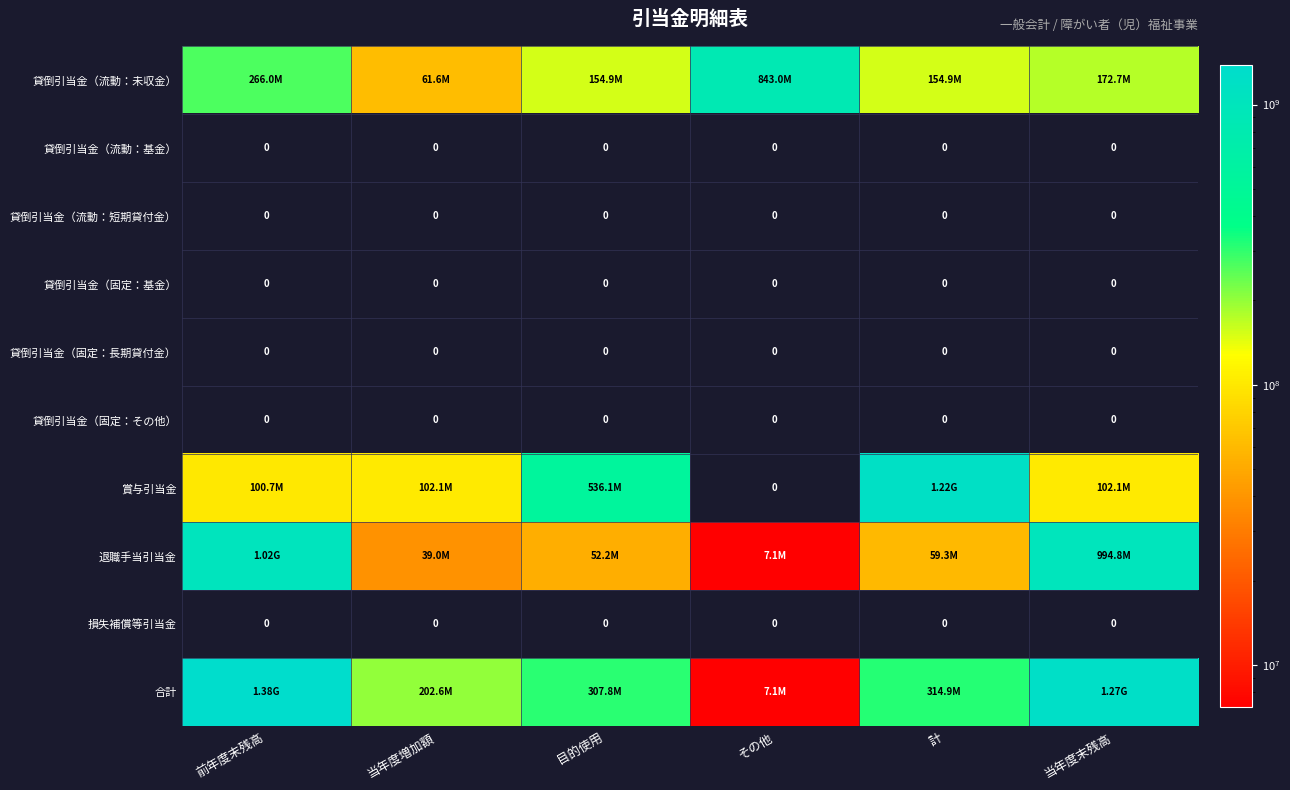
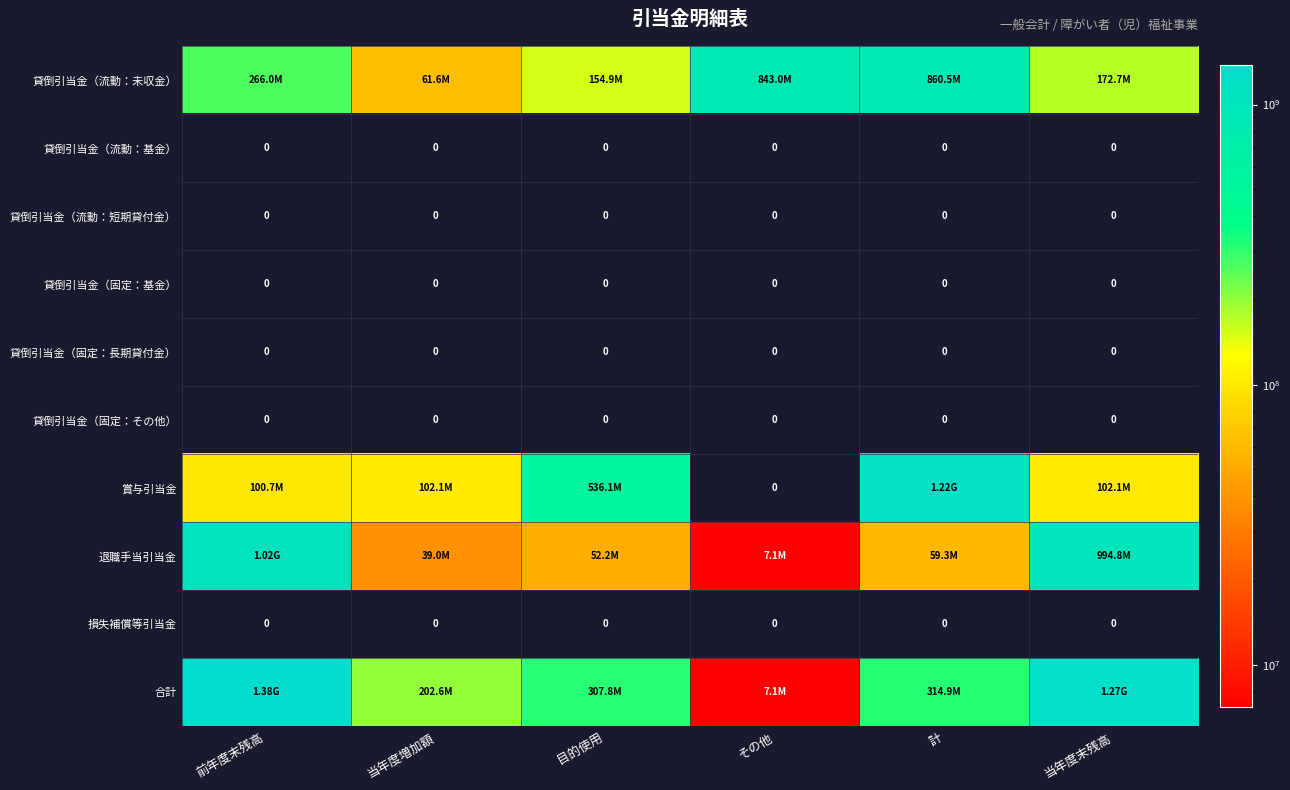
  {
    "貸倒引当金（流動：未収金）": {
      "前年度末残高": "266.0M",
      "当年度増加額": "61.6M",
      "目的使用": "154.9M",
      "その他": "843.0M",
-     "計": "154.9M",
+     "計": "860.5M",
      "当年度末残高": "172.7M"
    },
    "貸倒引当金（流動：基金）": {
      "前年度末残高": "0",
      "当年度増加額": "0",
      "目的使用": "0",
      "その他": "0",
      "計": "0",
      "当年度末残高": "0"
    },
    "貸倒引当金（流動：短期貸付金）": {
      "前年度末残高": "0",
      "当年度増加額": "0",
      "目的使用": "0",
      "その他": "0",
      "計": "0",
      "当年度末残高": "0"
    },
    "貸倒引当金（固定：基金）": {
      "前年度末残高": "0",
      "当年度増加額": "0",
      "目的使用": "0",
      "その他": "0",
      "計": "0",
      "当年度末残高": "0"
    },
    "貸倒引当金（固定：長期貸付金）": {
      "前年度末残高": "0",
      "当年度増加額": "0",
      "目的使用": "0",
      "その他": "0",
      "計": "0",
      "当年度末残高": "0"
    },
    "貸倒引当金（固定：その他）": {
      "前年度末残高": "0",
      "当年度増加額": "0",
      "目的使用": "0",
      "その他": "0",
      "計": "0",
      "当年度末残高": "0"
    },
    "賞与引当金": {
      "前年度末残高": "100.7M",
      "当年度増加額": "102.1M",
      "目的使用": "536.1M",
      "その他": "0",
      "計": "1.22G",
      "当年度末残高": "102.1M"
    },
    "退職手当引当金": {
      "前年度末残高": "1.02G",
      "当年度増加額": "39.0M",
      "目的使用": "52.2M",
      "その他": "7.1M",
      "計": "59.3M",
      "当年度末残高": "994.8M"
    },
    "損失補償等引当金": {
      "前年度末残高": "0",
      "当年度増加額": "0",
      "目的使用": "0",
      "その他": "0",
      "計": "0",
      "当年度末残高": "0"
    },
    "合計": {
      "前年度末残高": "1.38G",
      "当年度増加額": "202.6M",
      "目的使用": "307.8M",
      "その他": "7.1M",
      "計": "314.9M",
      "当年度末残高": "1.27G"
    }
  }
